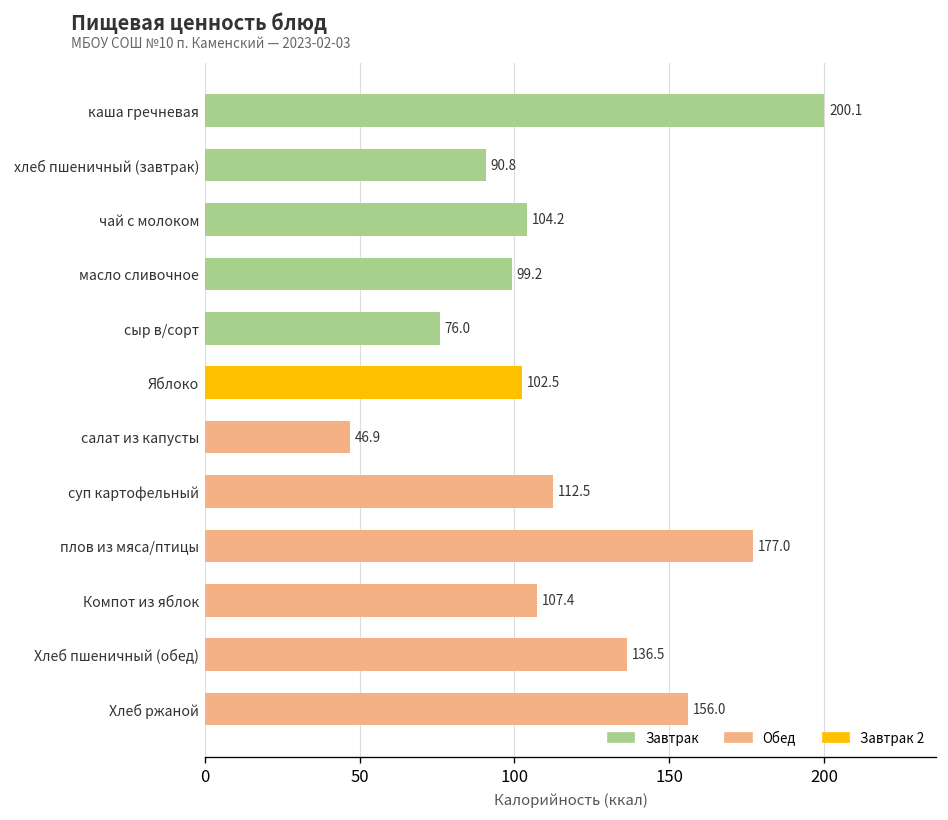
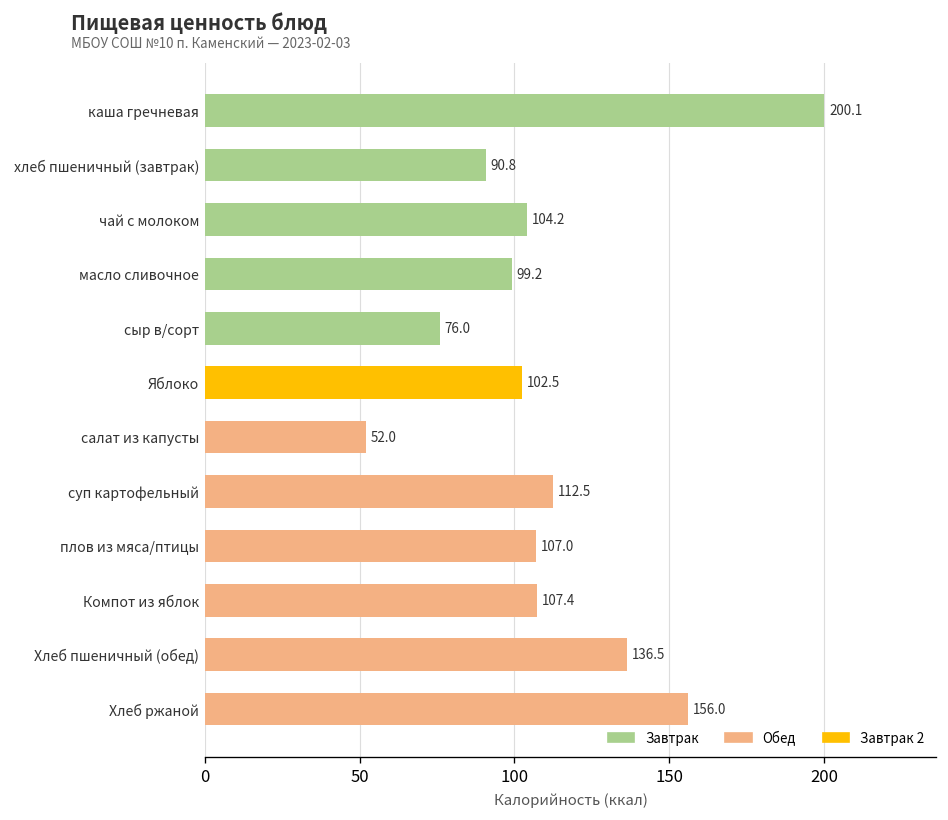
  {
    "каша гречневая": 200.1,
    "хлеб пшеничный (завтрак)": 90.8,
    "чай с молоком": 104.2,
    "масло сливочное": 99.2,
    "сыр в/сорт": 76.0,
    "Яблоко": 102.5,
-   "салат из капусты": 46.9,
+   "салат из капусты": 52.0,
    "суп картофельный": 112.5,
-   "плов из мяса/птицы": 177.0,
+   "плов из мяса/птицы": 107.0,
    "Компот из яблок": 107.4,
    "Хлеб пшеничный (обед)": 136.5,
    "Хлеб ржаной": 156.0
  }
